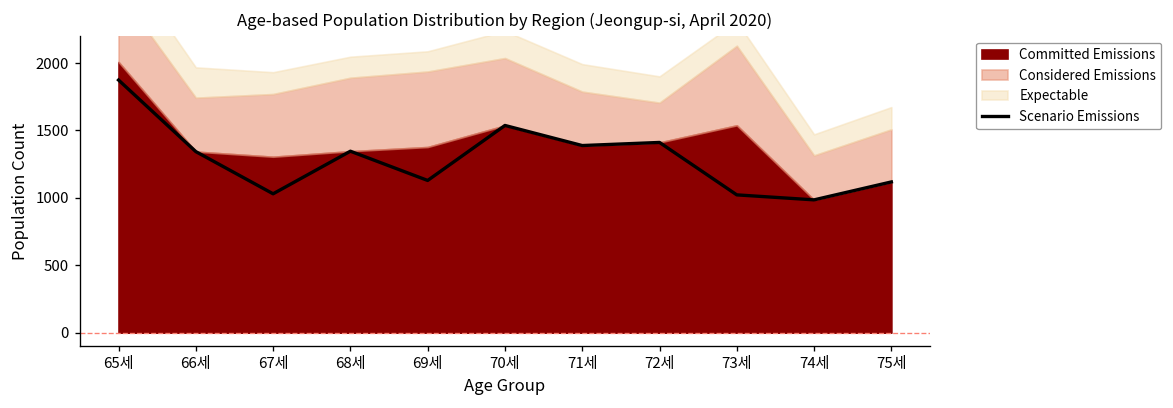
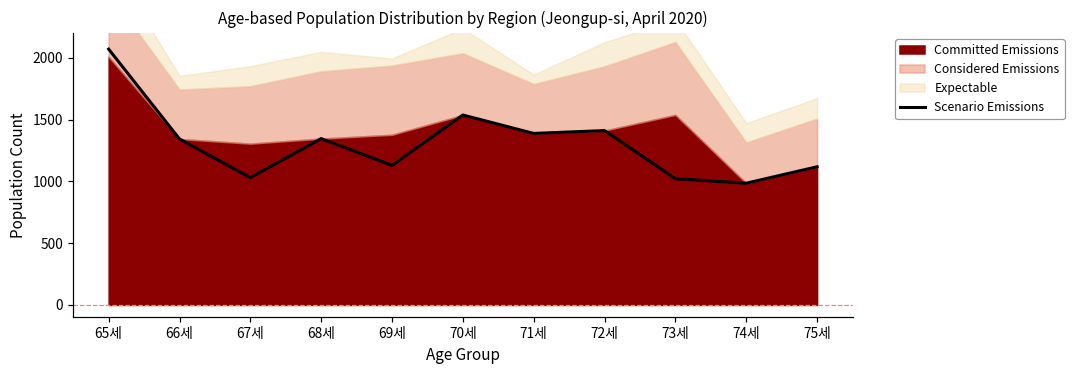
  {
    "Scenario Emissions": {
-     "65세": 1870,
+     "65세": 2070,
      "67세": 1030,
      "69세": 1130,
      "73세": 1020
    },
    "Committed Emissions": {
      "65세": 2010,
      "67세": 1310,
      "69세": 1380,
      "73세": 1540
    },
    "Considered Emissions": {
      "66세": 400,
      "67세": 470,
      "68세": 550,
      "69세": 560,
      "70세": 500,
      "71세": 400,
-     "72세": 300,
+     "72세": 520,
      "73세": 590,
      "74세": 330,
      "75세": 390
    },
    "Expectable": {
-     "66세": 230,
+     "66세": 110,
      "67세": 160,
      "68세": 160,
-     "69세": 150,
-     "71세": 200,
+     "69세": 60,
+     "71세": 80,
      "72세": 200,
      "74세": 160,
      "75세": 170
    }
  }
